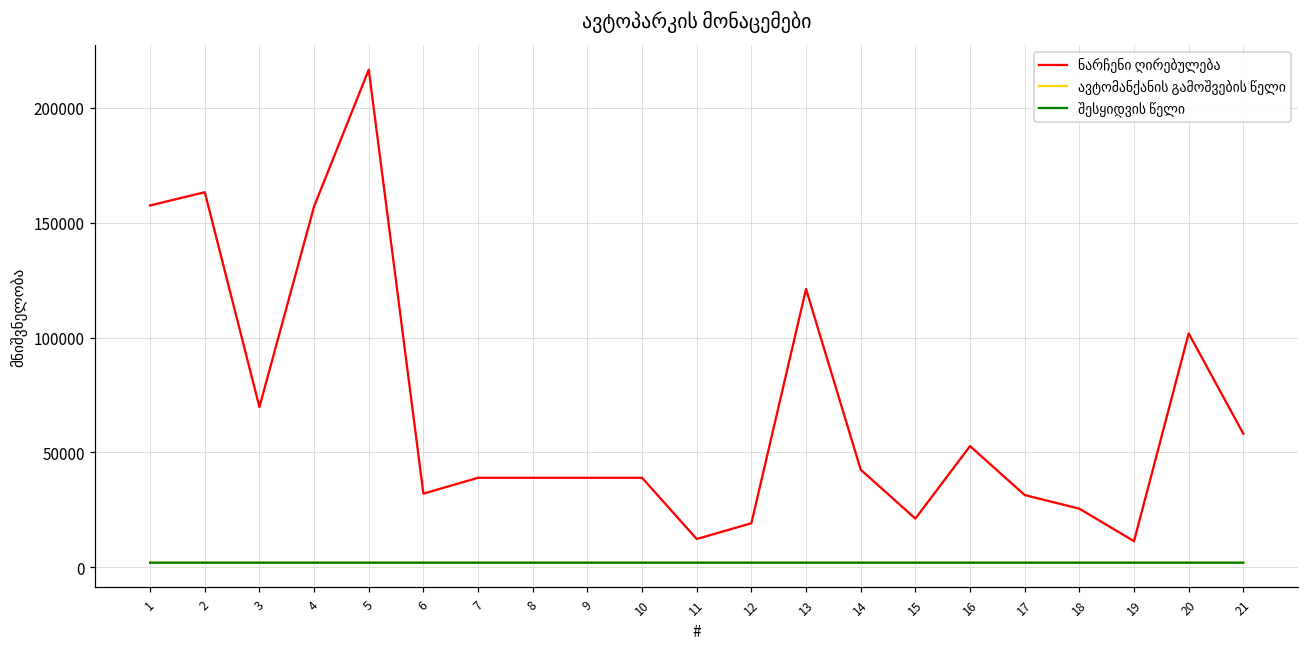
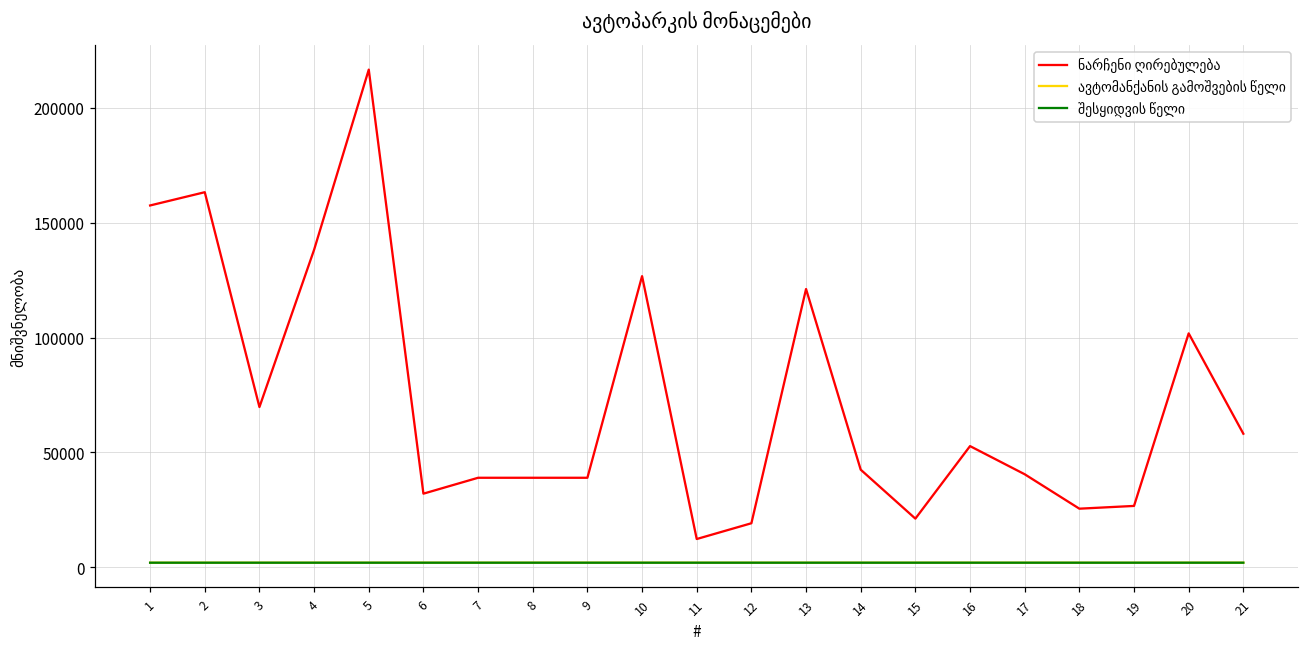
  {
    "ნარჩენი ღირებულება": {
      "1": 158000,
      "2": 163000,
      "3": 70000,
-     "4": 157000,
+     "4": 138000,
      "5": 217000,
      "6": 32000,
      "7": 39000,
      "8": 39000,
      "9": 39000,
-     "10": 39000,
+     "10": 127000,
      "11": 12000,
      "12": 19000,
      "13": 121000,
      "14": 43000,
      "15": 21000,
      "16": 53000,
-     "17": 31000,
+     "17": 41000,
      "18": 26000,
-     "19": 11000,
+     "19": 27000,
      "20": 102000,
      "21": 58000
    },
    "შესყიდვის წელი": {
      "1": 2000,
      "2": 2000,
      "3": 2000,
      "4": 2000,
      "5": 2000,
      "6": 2000,
      "7": 2000,
      "8": 2000,
      "9": 2000,
      "10": 2000,
      "11": 2000,
      "12": 2000,
      "13": 2000,
      "14": 2000,
      "15": 2000,
      "16": 2000,
      "17": 2000,
      "18": 2000,
      "19": 2000,
      "20": 2000,
      "21": 2000
    }
  }
